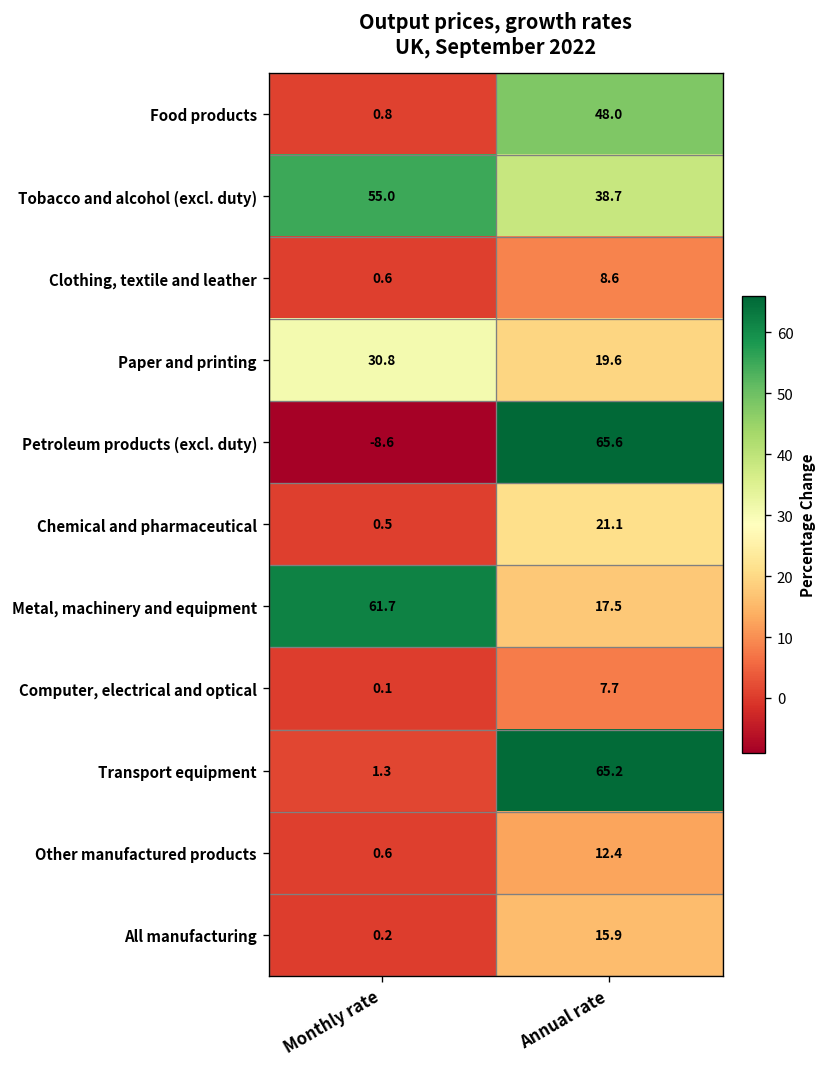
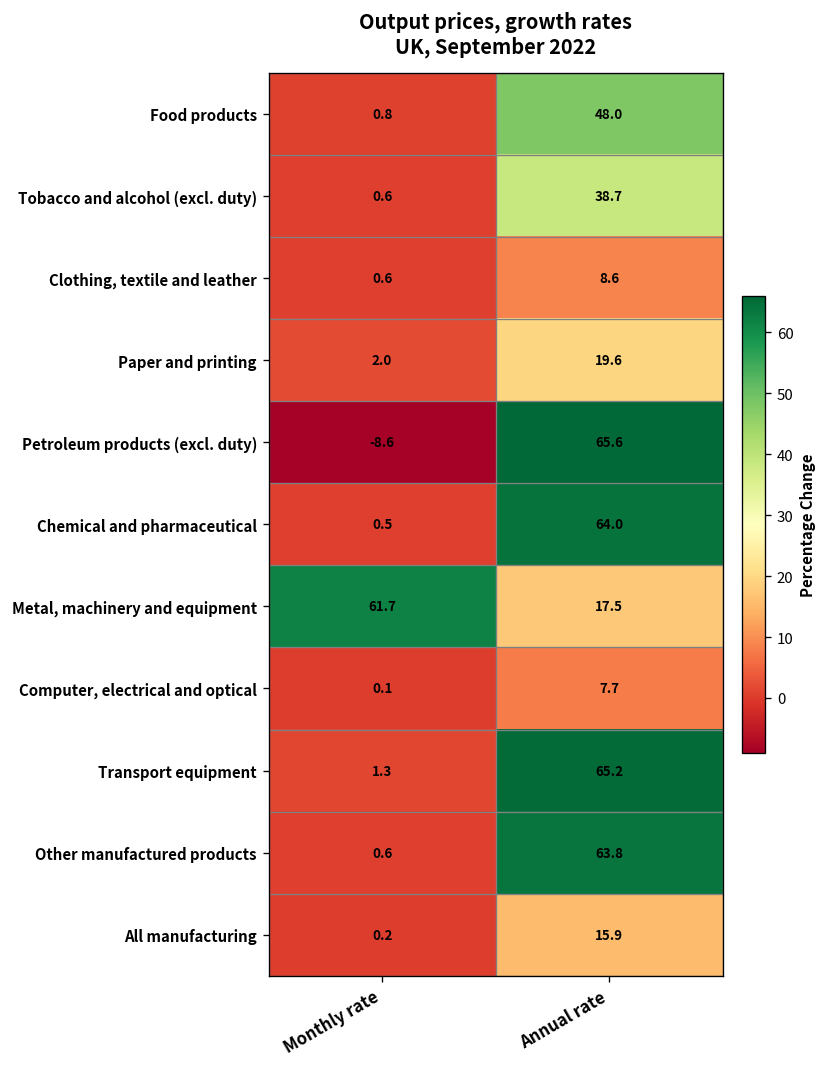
  {
    "Food products": {
      "Monthly rate": 0.8,
      "Annual rate": 48.0
    },
    "Tobacco and alcohol (excl. duty)": {
-     "Monthly rate": 55.0,
+     "Monthly rate": 0.6,
      "Annual rate": 38.7
    },
    "Clothing, textile and leather": {
      "Monthly rate": 0.6,
      "Annual rate": 8.6
    },
    "Paper and printing": {
-     "Monthly rate": 30.8,
+     "Monthly rate": 2.0,
      "Annual rate": 19.6
    },
    "Petroleum products (excl. duty)": {
      "Monthly rate": -8.6,
      "Annual rate": 65.6
    },
    "Chemical and pharmaceutical": {
      "Monthly rate": 0.5,
-     "Annual rate": 21.1
+     "Annual rate": 64.0
    },
    "Metal, machinery and equipment": {
      "Monthly rate": 61.7,
      "Annual rate": 17.5
    },
    "Computer, electrical and optical": {
      "Monthly rate": 0.1,
      "Annual rate": 7.7
    },
    "Transport equipment": {
      "Monthly rate": 1.3,
      "Annual rate": 65.2
    },
    "Other manufactured products": {
      "Monthly rate": 0.6,
-     "Annual rate": 12.4
+     "Annual rate": 63.8
    },
    "All manufacturing": {
      "Monthly rate": 0.2,
      "Annual rate": 15.9
    }
  }
